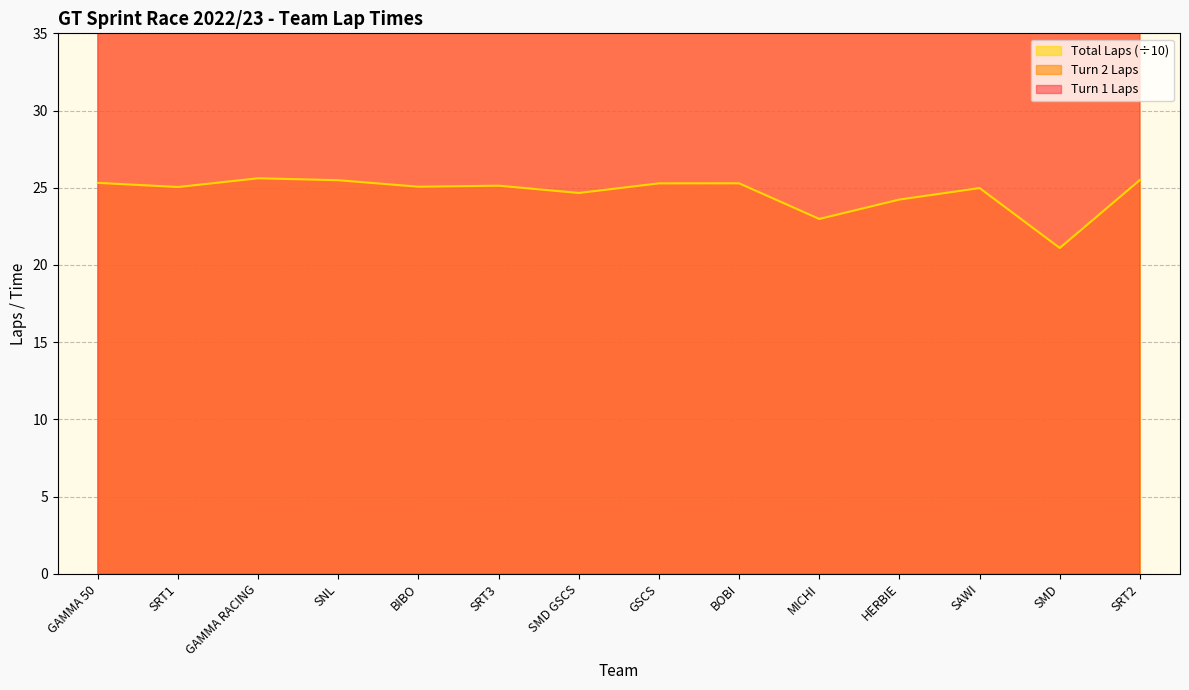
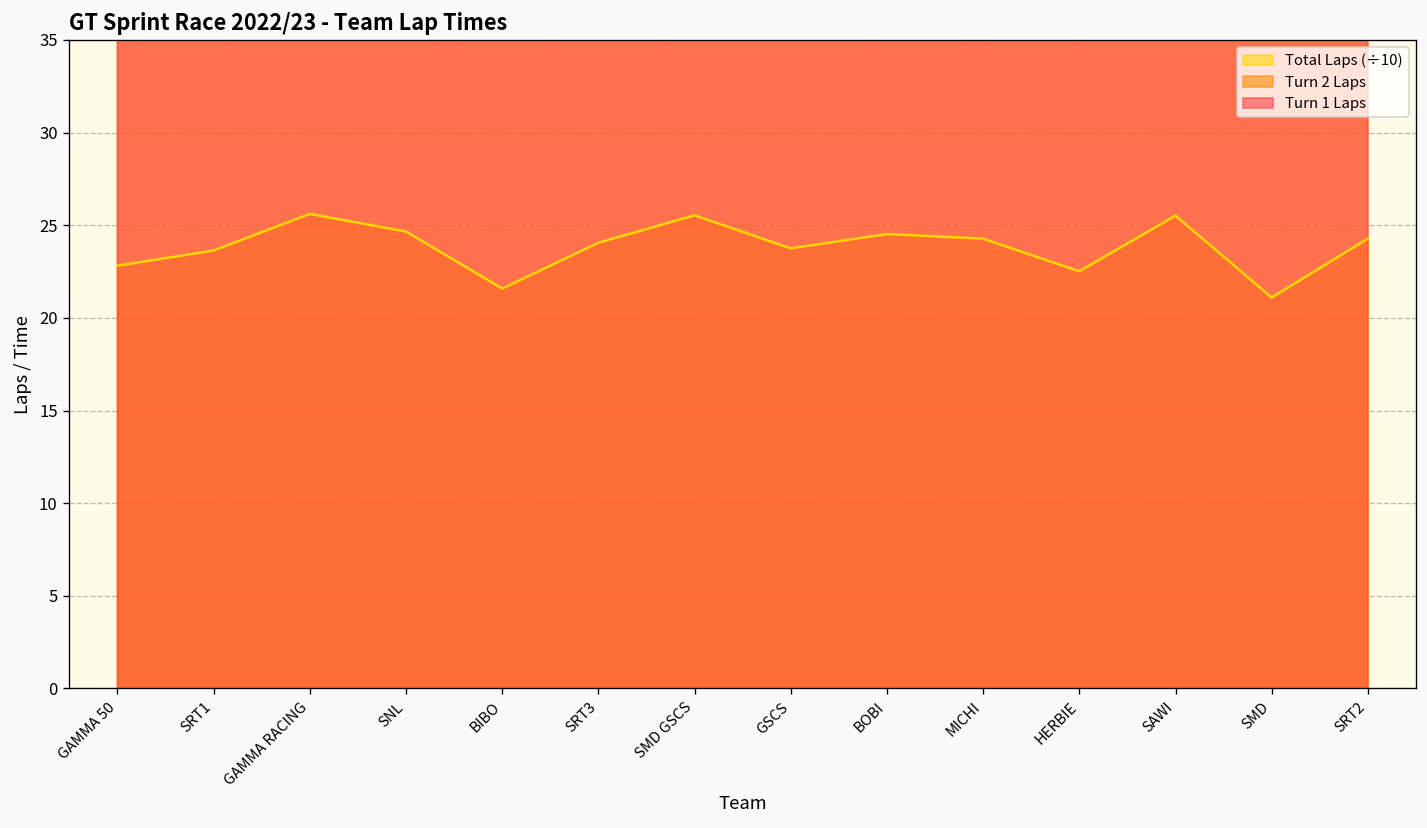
  {
    "Total Laps (÷10)": {
-     "GAMMA 50": 25.3,
-     "SRT1": 25.0,
+     "GAMMA 50": 22.8,
+     "SRT1": 23.6,
      "GAMMA RACING": 25.6,
-     "SNL": 25.5,
-     "BIBO": 25.1,
-     "SRT3": 25.1,
-     "SMD GSCS": 24.7,
-     "GSCS": 25.3,
-     "BOBI": 25.3,
-     "MICHI": 23.0,
-     "HERBIE": 24.2,
-     "SAWI": 25.0,
+     "SNL": 24.7,
+     "BIBO": 21.6,
+     "SRT3": 24.1,
+     "SMD GSCS": 25.5,
+     "GSCS": 23.8,
+     "BOBI": 24.5,
+     "MICHI": 24.3,
+     "HERBIE": 22.5,
+     "SAWI": 25.5,
      "SMD": 21.1,
-     "SRT2": 25.5
+     "SRT2": 24.3
    }
  }
